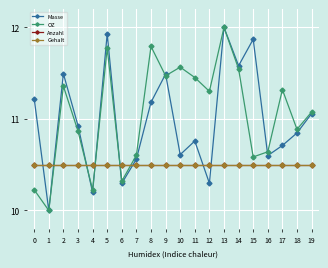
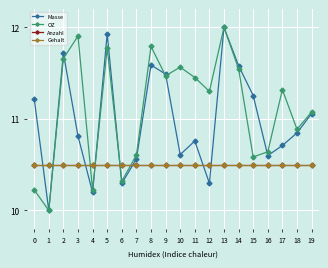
  {
    "Masse": {
      "0": 11.2,
-     "2": 11.5,
-     "3": 10.9,
+     "2": 11.7,
+     "3": 10.8,
      "4": 10.2,
      "5": 11.9,
      "7": 10.6,
-     "8": 11.2,
+     "8": 11.6,
      "10": 10.6,
      "11": 10.8,
      "12": 10.3,
      "14": 11.6,
-     "15": 11.9,
+     "15": 11.3,
      "16": 10.6,
      "17": 10.7,
      "18": 10.8
    },
    "OZ": {
      "0": 10.2,
-     "2": 11.4,
-     "3": 10.9,
+     "2": 11.7,
+     "3": 11.9,
      "4": 10.2,
      "5": 11.8,
      "7": 10.6,
      "8": 11.8,
      "10": 11.6,
      "11": 11.5,
      "12": 11.3,
      "14": 11.5,
      "15": 10.6,
      "16": 10.6,
      "17": 11.3,
      "18": 10.9
    },
    "Gehalt": {
      "0": 10.5,
      "1": 10.5,
      "2": 10.5,
      "3": 10.5,
      "4": 10.5,
      "5": 10.5,
      "6": 10.5,
      "7": 10.5,
      "8": 10.5,
      "9": 10.5,
      "10": 10.5,
      "11": 10.5,
      "12": 10.5,
      "13": 10.5,
      "14": 10.5,
      "15": 10.5,
      "16": 10.5,
      "17": 10.5,
      "18": 10.5,
      "19": 10.5
    }
  }
